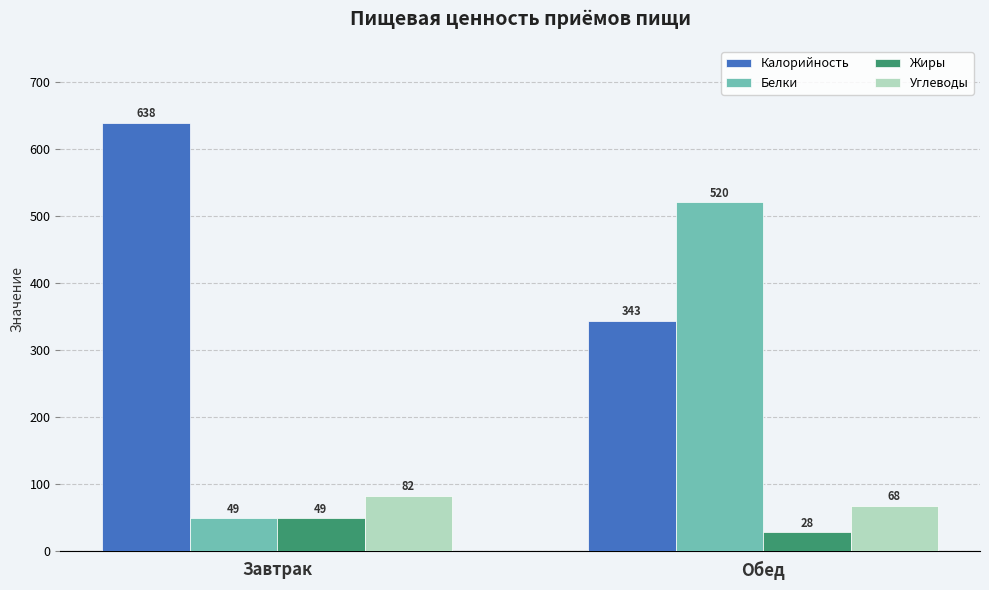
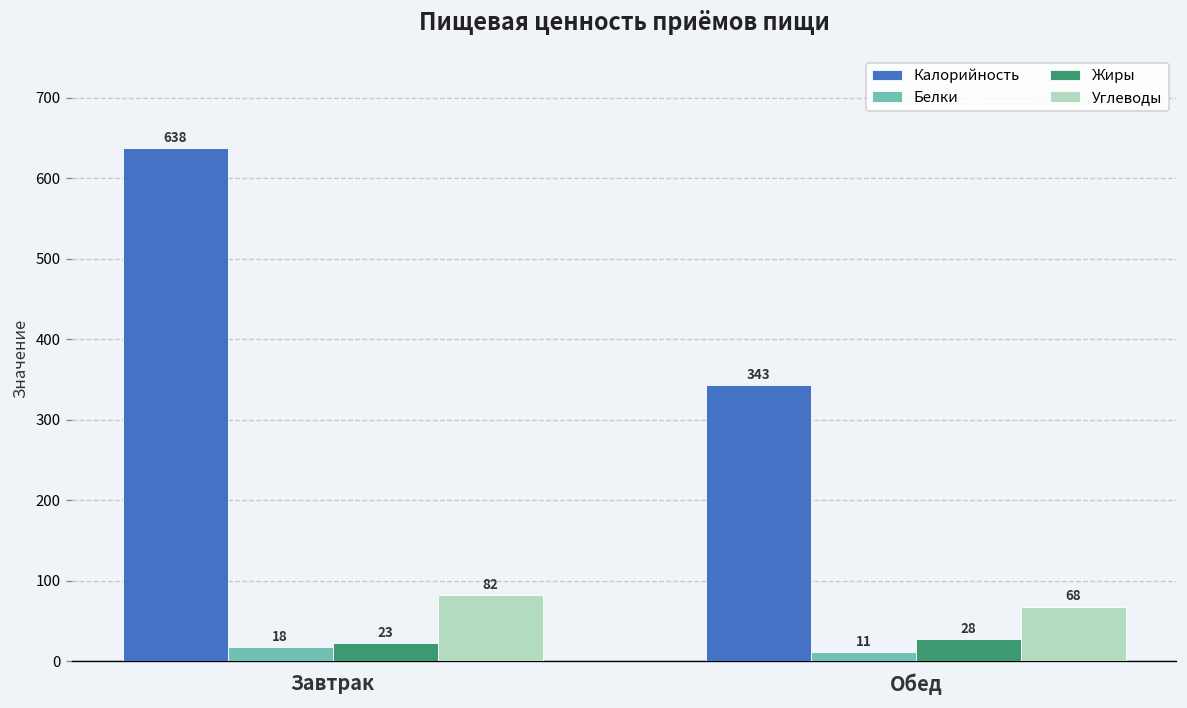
  {
    "Калорийность": {
      "Завтрак": 638,
      "Обед": 343
    },
    "Белки": {
-     "Завтрак": 49,
-     "Обед": 520
+     "Завтрак": 18,
+     "Обед": 11
    },
    "Жиры": {
-     "Завтрак": 49,
+     "Завтрак": 23,
      "Обед": 28
    },
    "Углеводы": {
      "Завтрак": 82,
      "Обед": 68
    }
  }
